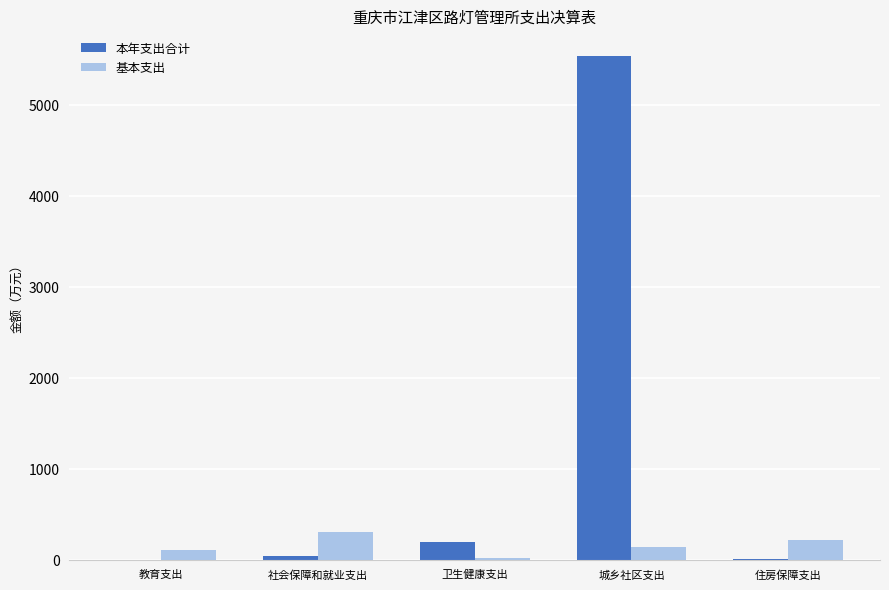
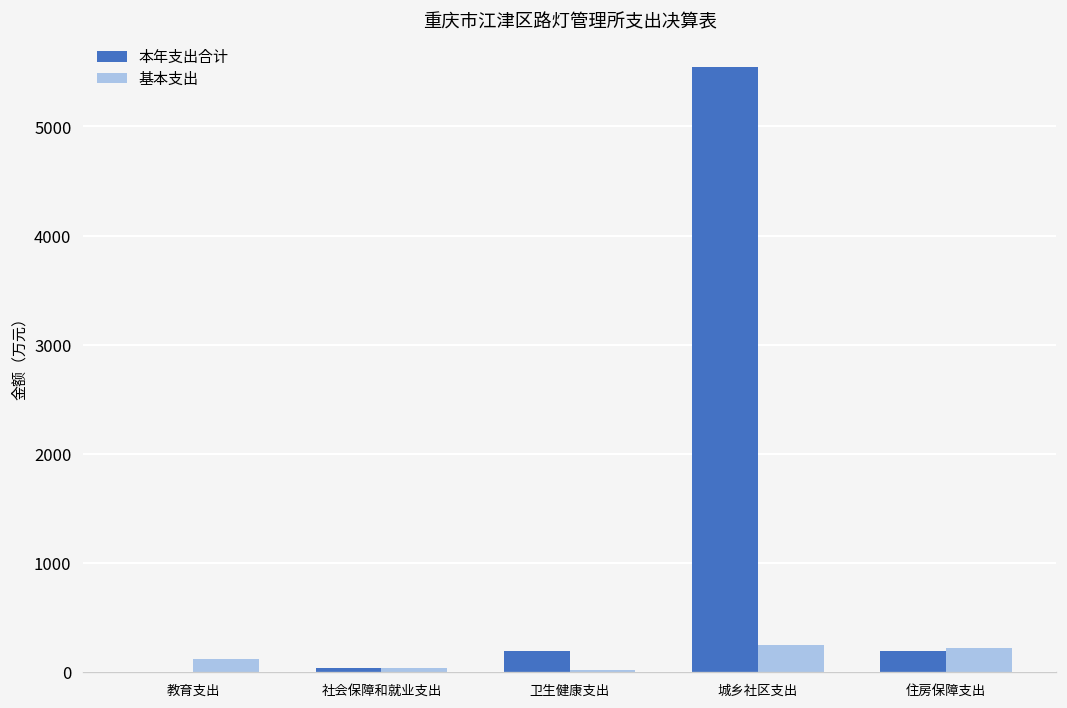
  {
    "本年支出合计": {
      "社会保障和就业支出": 0,
      "卫生健康支出": 200,
      "城乡社区支出": 5500,
-     "住房保障支出": 0
+     "住房保障支出": 200
    },
    "基本支出": {
      "教育支出": 100,
-     "社会保障和就业支出": 300,
-     "城乡社区支出": 100,
+     "社会保障和就业支出": 0,
+     "城乡社区支出": 200,
      "住房保障支出": 200
    }
  }
